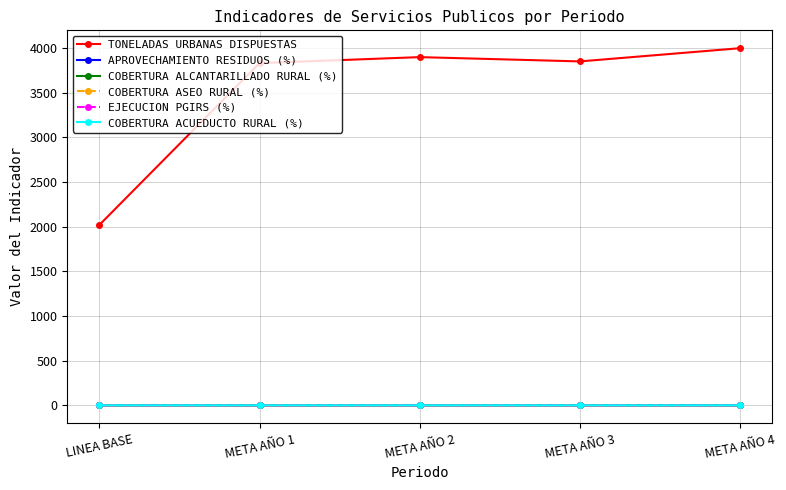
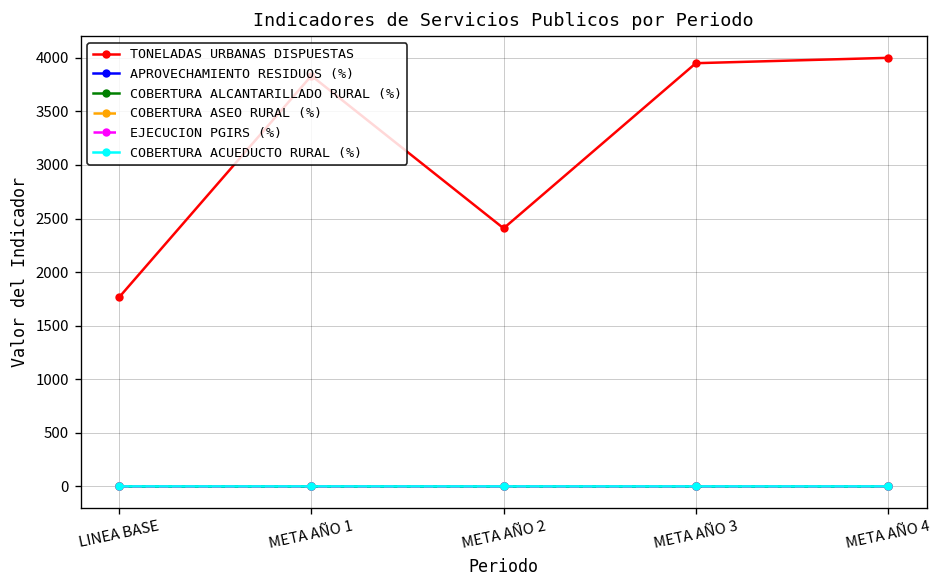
  {
    "TONELADAS URBANAS DISPUESTAS": {
-     "LINEA BASE": 2000,
-     "META AÑO 2": 3900,
-     "META AÑO 3": 3900,
+     "LINEA BASE": 1800,
+     "META AÑO 2": 2400,
+     "META AÑO 3": 4000,
      "META AÑO 4": 4000
    },
    "COBERTURA ACUEDUCTO RURAL (%)": {
      "LINEA BASE": 0,
      "META AÑO 1": 0,
      "META AÑO 2": 0,
      "META AÑO 3": 0,
      "META AÑO 4": 0
    }
  }
